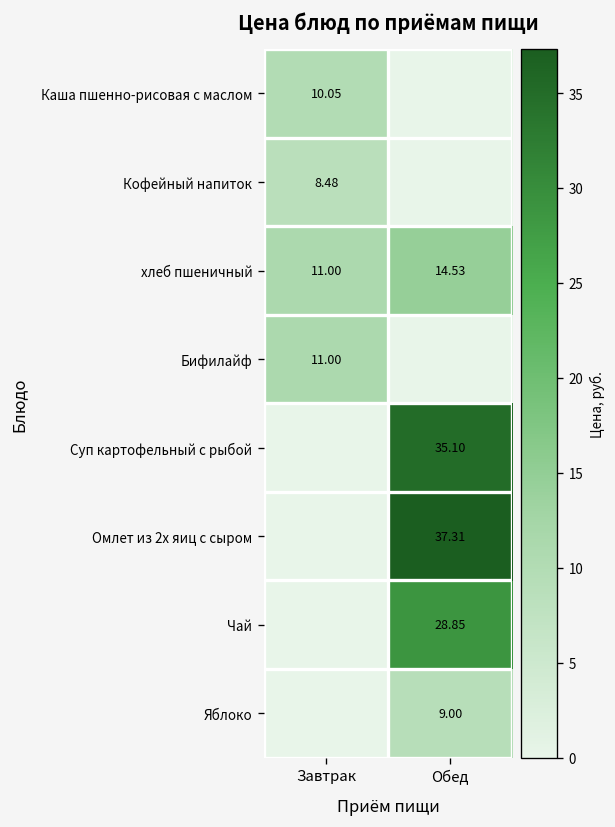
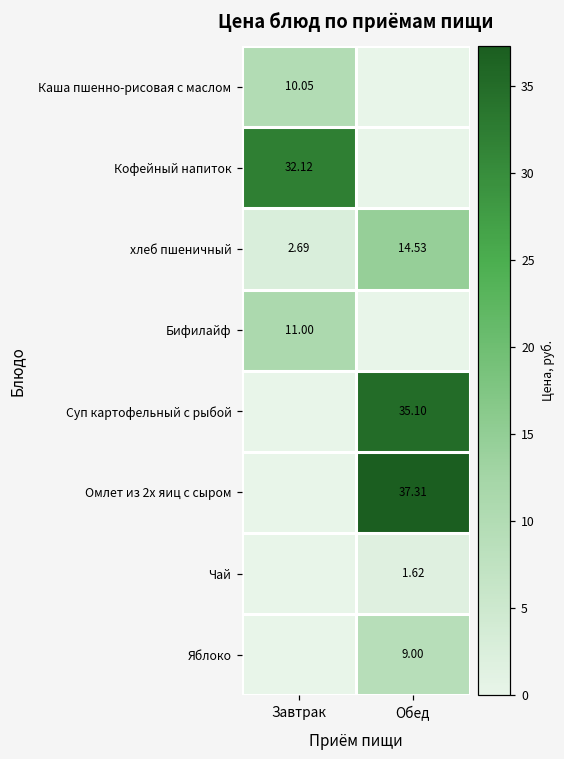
  {
    "Каша пшенно-рисовая с маслом": {
      "Завтрак": 10.05
    },
    "Кофейный напиток": {
-     "Завтрак": 8.48
+     "Завтрак": 32.12
    },
    "хлеб пшеничный": {
-     "Завтрак": 11.00,
+     "Завтрак": 2.69,
      "Обед": 14.53
    },
    "Бифилайф": {
      "Завтрак": 11.00
    },
    "Суп картофельный с рыбой": {
      "Обед": 35.10
    },
    "Омлет из 2х яиц с сыром": {
      "Обед": 37.31
    },
    "Чай": {
-     "Обед": 28.85
+     "Обед": 1.62
    },
    "Яблоко": {
      "Обед": 9.00
    }
  }
